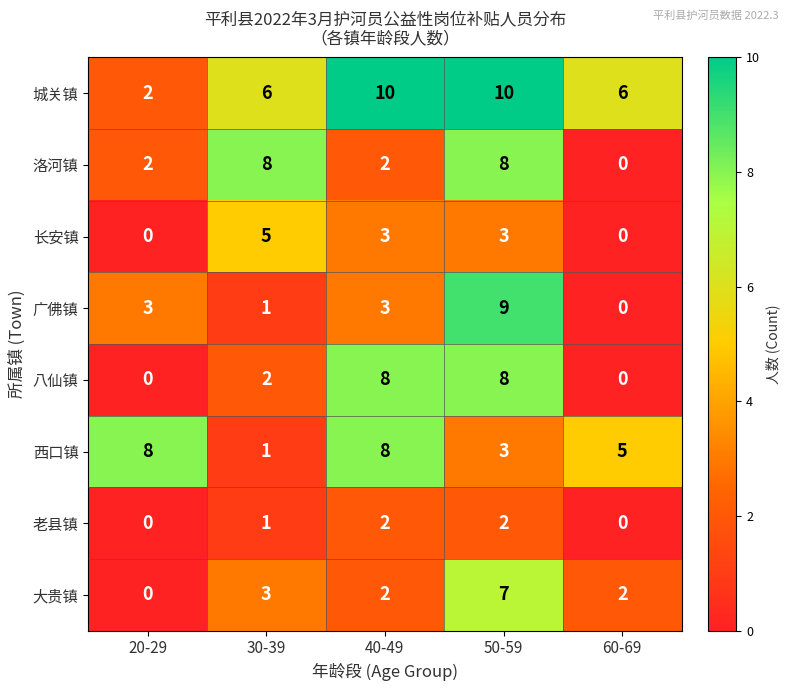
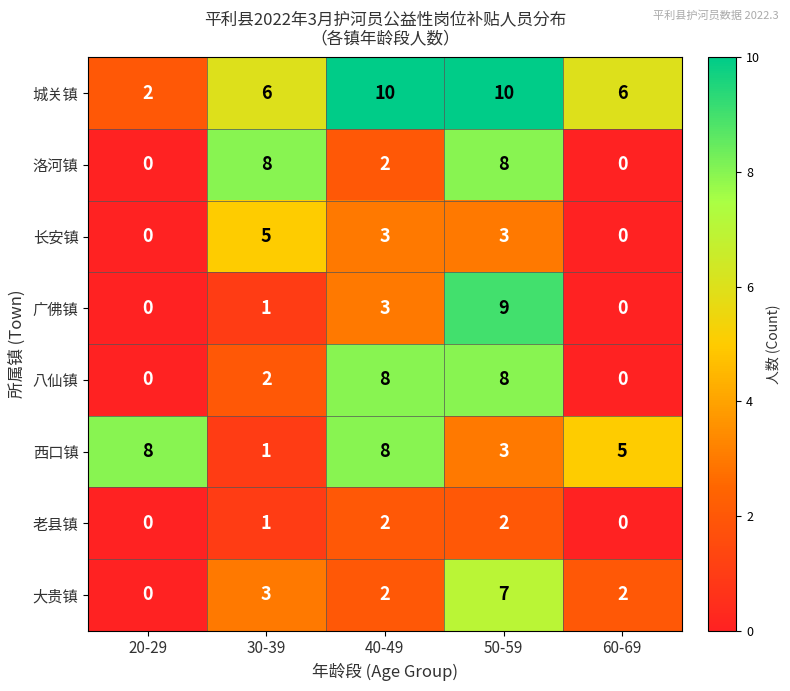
  {
    "城关镇": {
      "20-29": 2,
      "30-39": 6,
      "40-49": 10,
      "50-59": 10,
      "60-69": 6
    },
    "洛河镇": {
-     "20-29": 2,
+     "20-29": 0,
      "30-39": 8,
      "40-49": 2,
      "50-59": 8,
      "60-69": 0
    },
    "长安镇": {
      "20-29": 0,
      "30-39": 5,
      "40-49": 3,
      "50-59": 3,
      "60-69": 0
    },
    "广佛镇": {
-     "20-29": 3,
+     "20-29": 0,
      "30-39": 1,
      "40-49": 3,
      "50-59": 9,
      "60-69": 0
    },
    "八仙镇": {
      "20-29": 0,
      "30-39": 2,
      "40-49": 8,
      "50-59": 8,
      "60-69": 0
    },
    "西口镇": {
      "20-29": 8,
      "30-39": 1,
      "40-49": 8,
      "50-59": 3,
      "60-69": 5
    },
    "老县镇": {
      "20-29": 0,
      "30-39": 1,
      "40-49": 2,
      "50-59": 2,
      "60-69": 0
    },
    "大贵镇": {
      "20-29": 0,
      "30-39": 3,
      "40-49": 2,
      "50-59": 7,
      "60-69": 2
    }
  }
